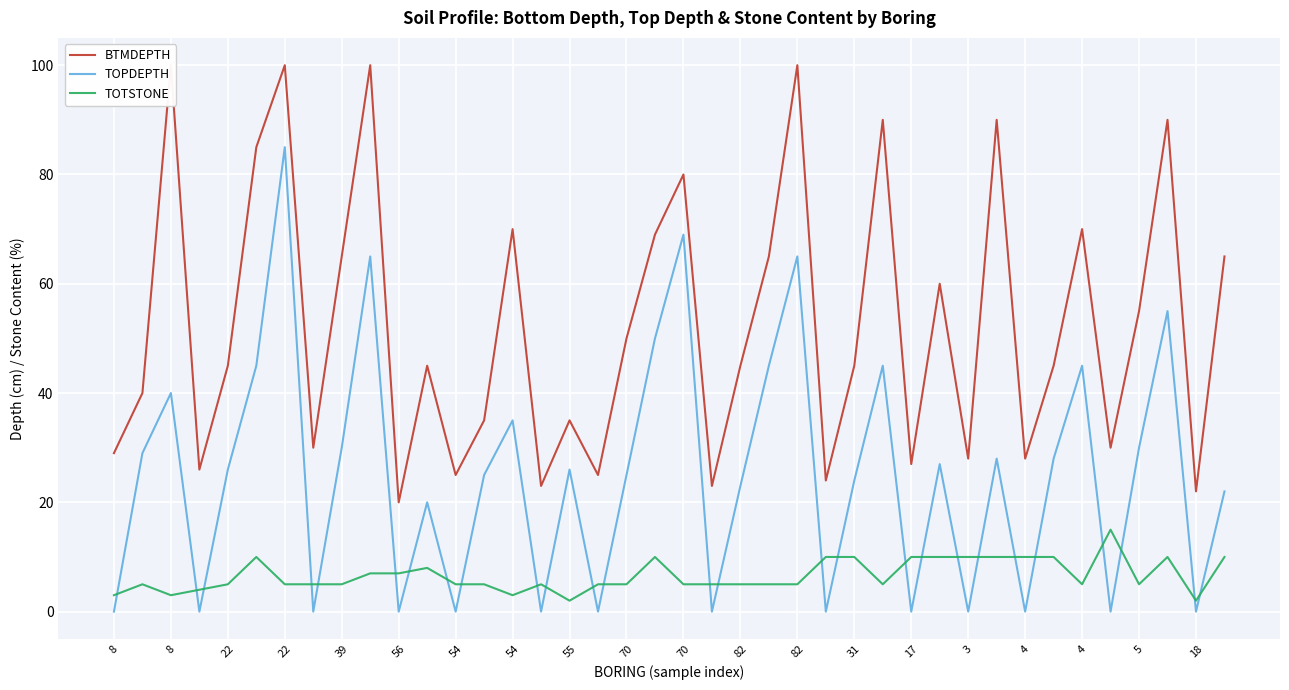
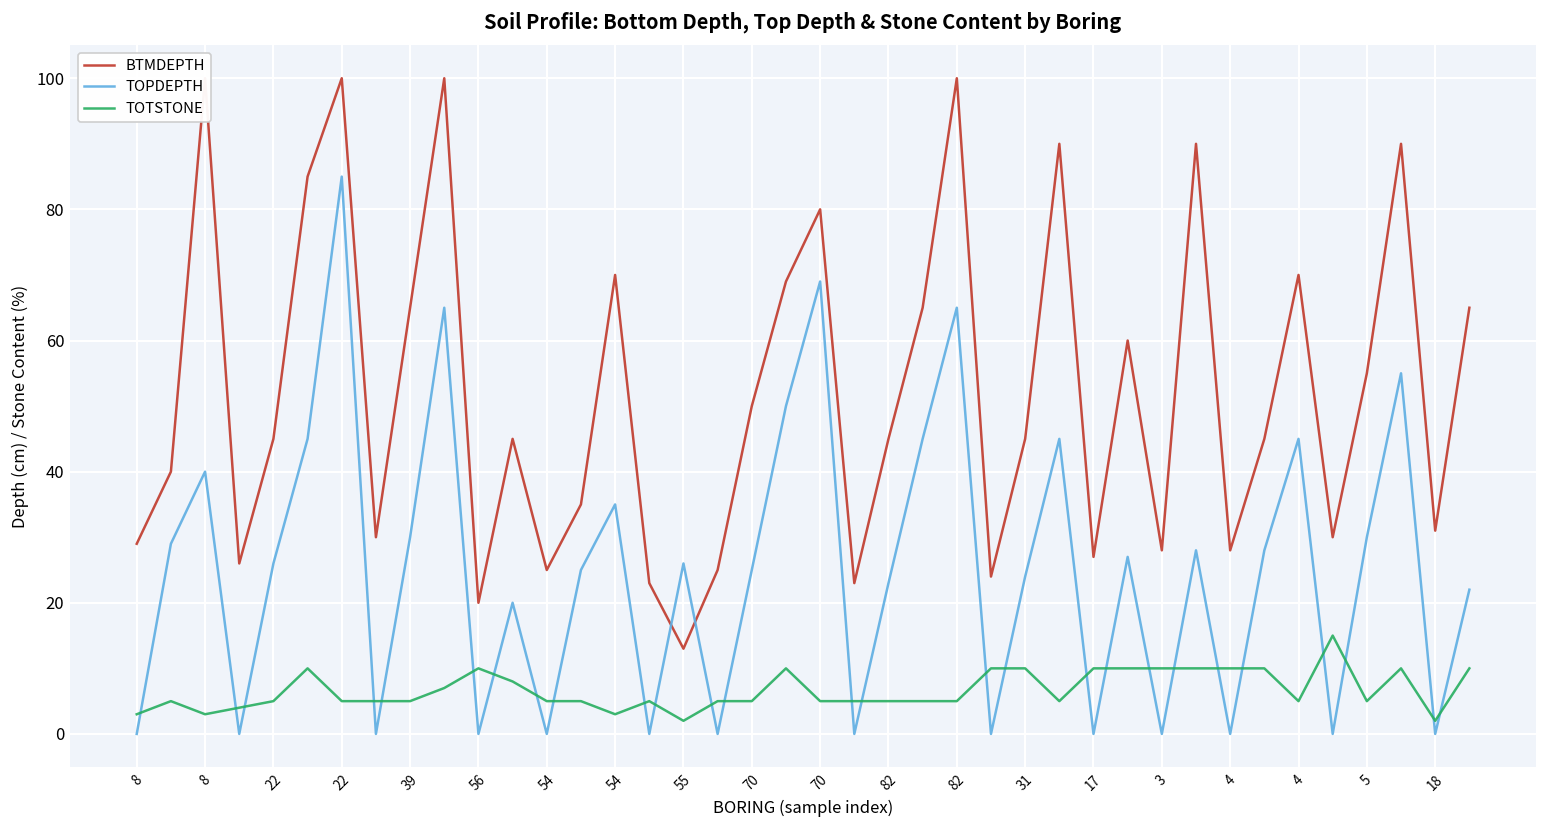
  {
    "BTMDEPTH": {
      "56": 20,
-     "55": 35,
-     "18": 22
+     "55": 13,
+     "18": 31
    },
    "TOPDEPTH": {
      "56": 0,
      "55": 26,
      "18": 0
    },
    "TOTSTONE": {
-     "56": 7,
+     "56": 10,
      "55": 2,
      "18": 2
    }
  }
